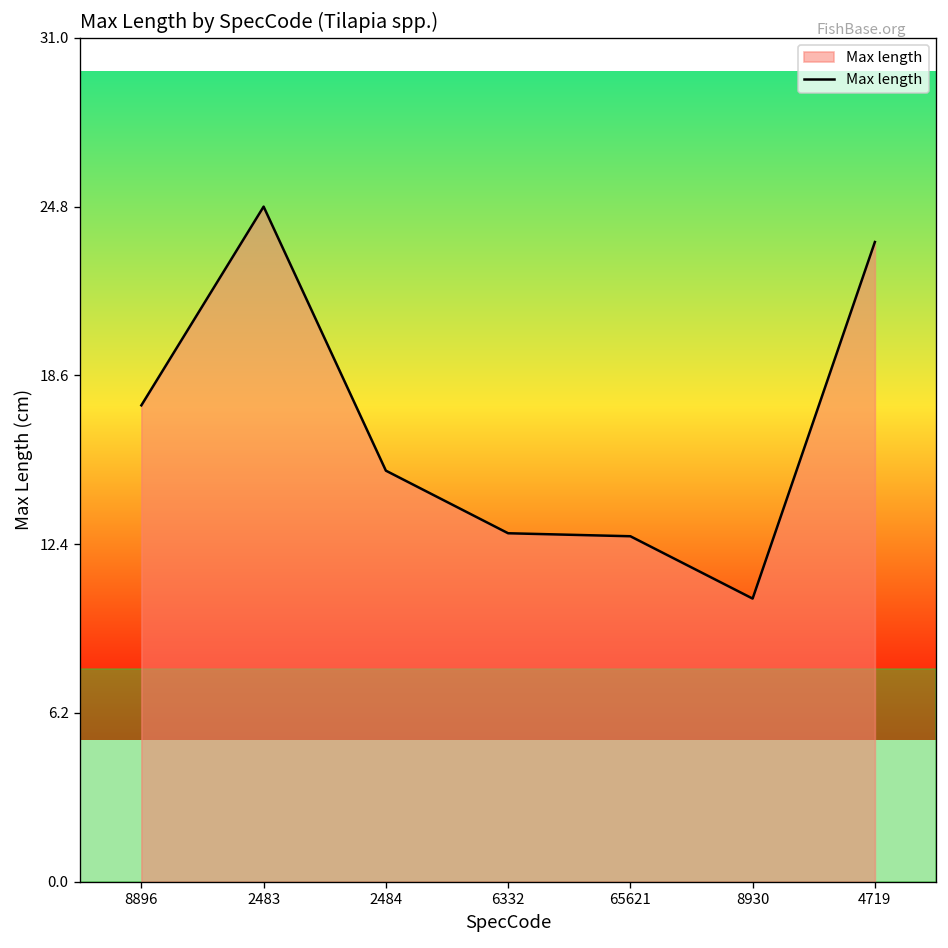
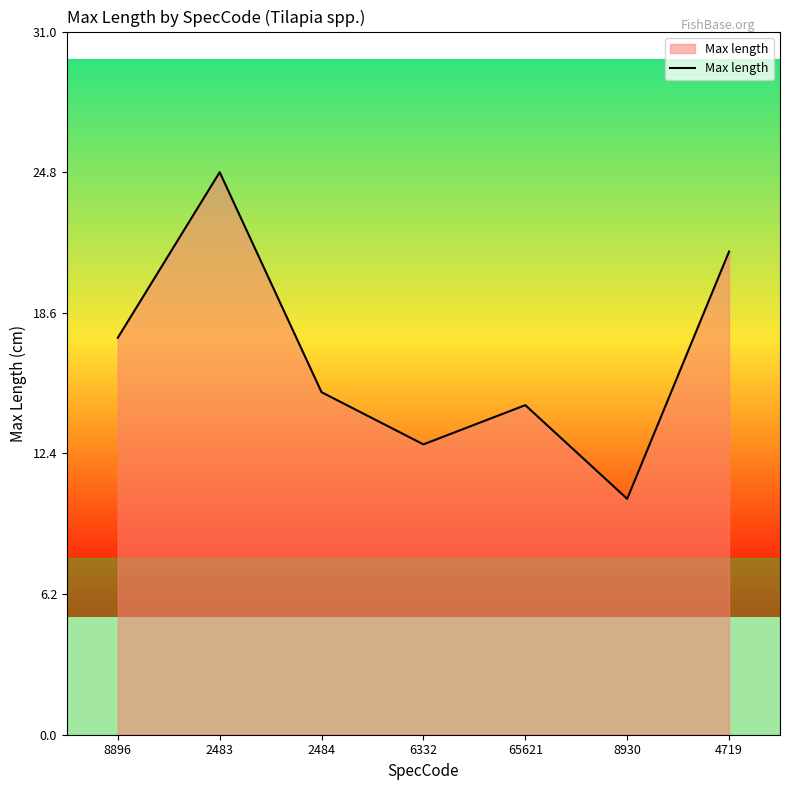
  {
    "8896": 17.5,
    "2483": 24.8,
    "2484": 15.1,
    "6332": 12.8,
-   "65621": 12.7,
+   "65621": 14.5,
    "8930": 10.4,
-   "4719": 23.5
+   "4719": 21.3
  }
